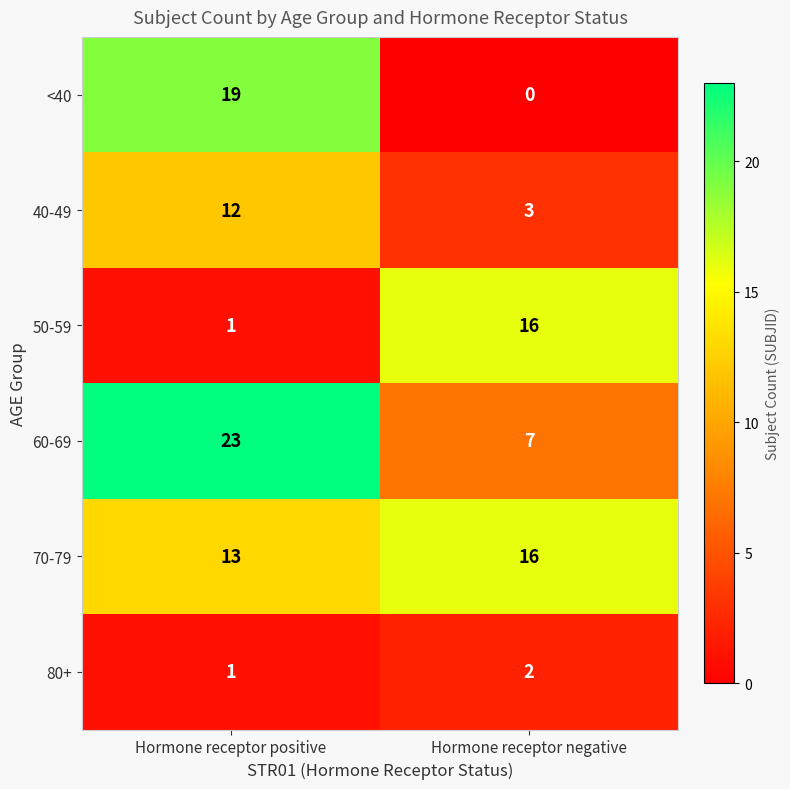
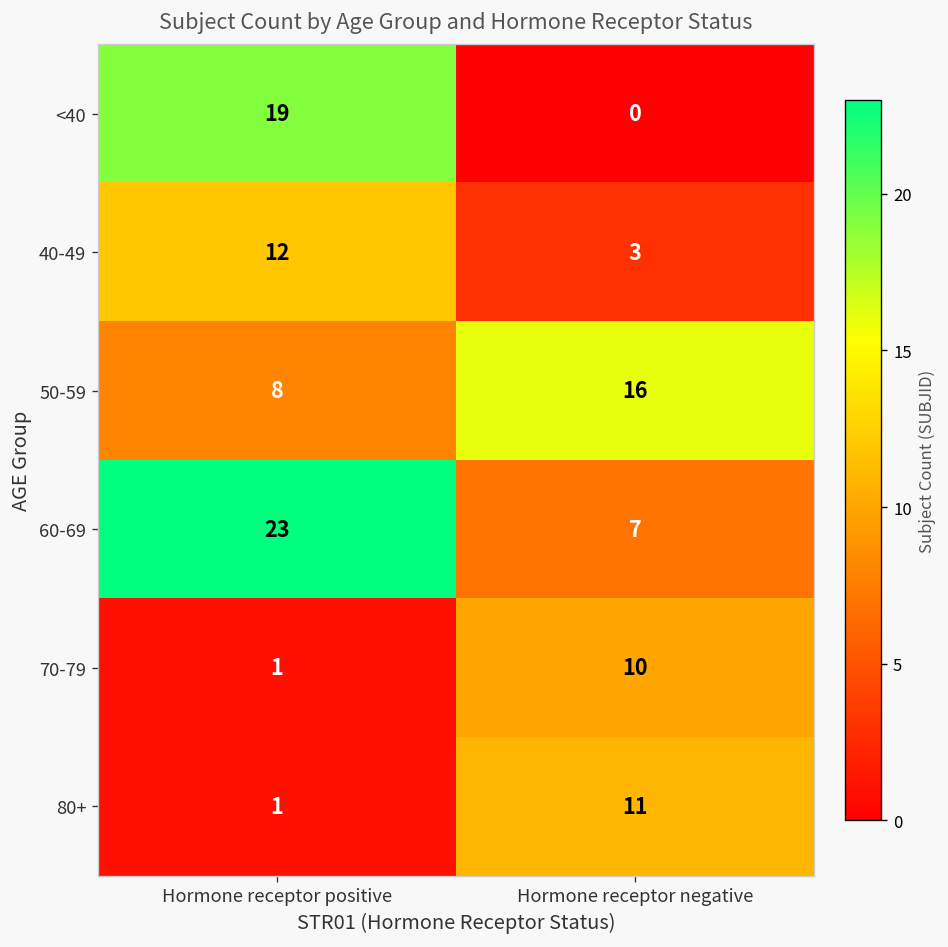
  {
    "<40": {
      "Hormone receptor positive": 19,
      "Hormone receptor negative": 0
    },
    "40-49": {
      "Hormone receptor positive": 12,
      "Hormone receptor negative": 3
    },
    "50-59": {
-     "Hormone receptor positive": 1,
+     "Hormone receptor positive": 8,
      "Hormone receptor negative": 16
    },
    "60-69": {
      "Hormone receptor positive": 23,
      "Hormone receptor negative": 7
    },
    "70-79": {
-     "Hormone receptor positive": 13,
-     "Hormone receptor negative": 16
+     "Hormone receptor positive": 1,
+     "Hormone receptor negative": 10
    },
    "80+": {
      "Hormone receptor positive": 1,
-     "Hormone receptor negative": 2
+     "Hormone receptor negative": 11
    }
  }
